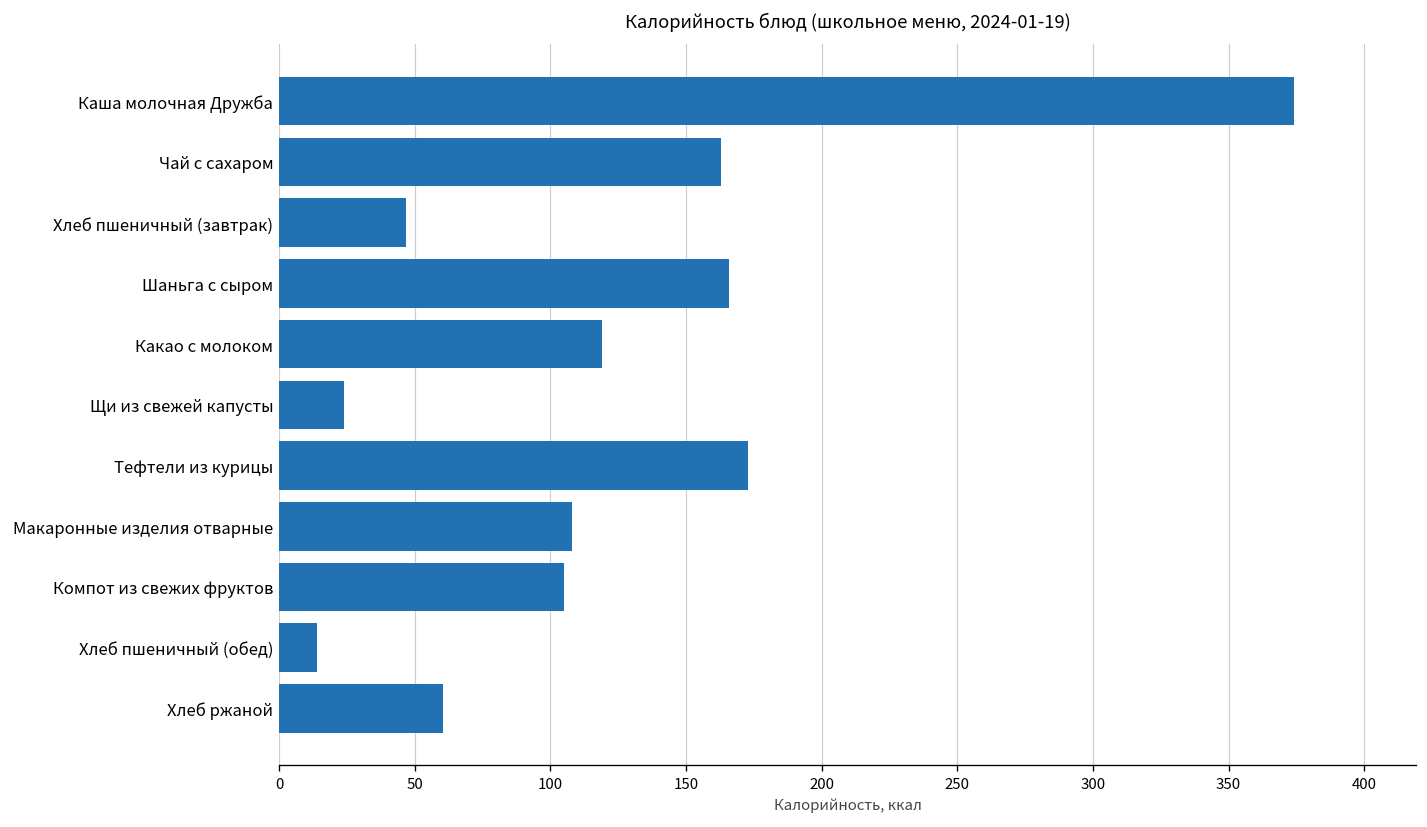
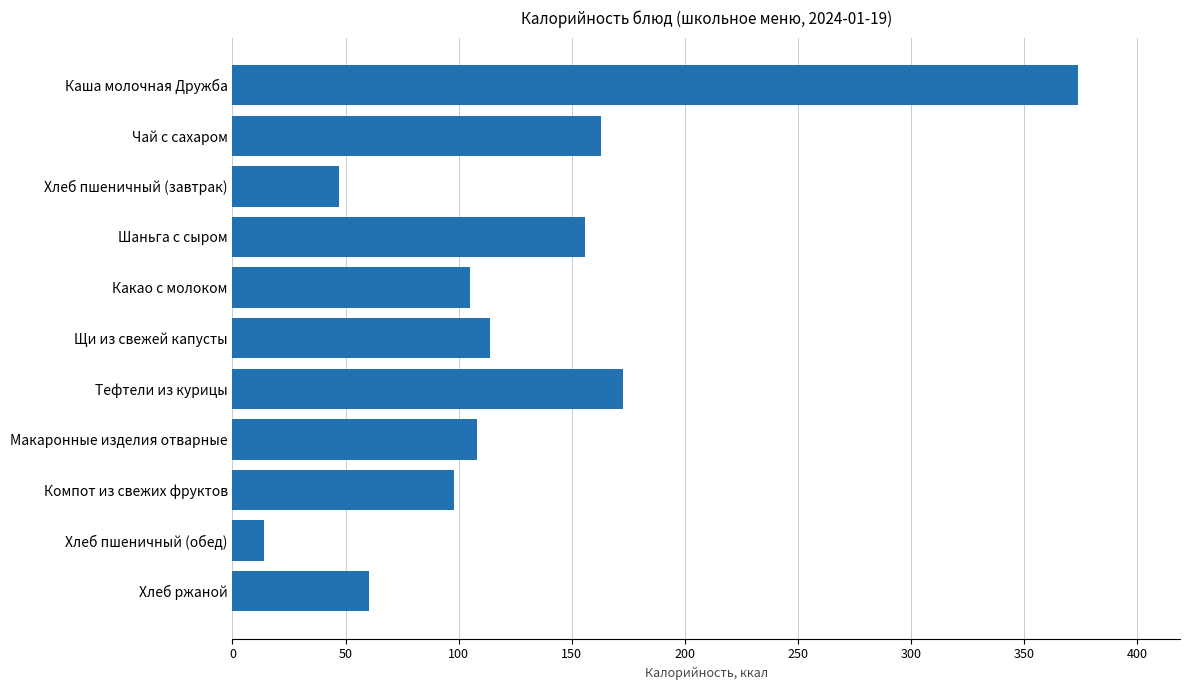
  {
    "Каша молочная Дружба": 374,
    "Чай с сахаром": 163,
    "Хлеб пшеничный (завтрак)": 47,
-   "Шаньга с сыром": 166,
-   "Какао с молоком": 119,
-   "Щи из свежей капусты": 24,
+   "Шаньга с сыром": 156,
+   "Какао с молоком": 105,
+   "Щи из свежей капусты": 114,
    "Тефтели из курицы": 173,
    "Макаронные изделия отварные": 108,
-   "Компот из свежих фруктов": 105,
+   "Компот из свежих фруктов": 98,
    "Хлеб пшеничный (обед)": 14,
    "Хлеб ржаной": 60
  }
